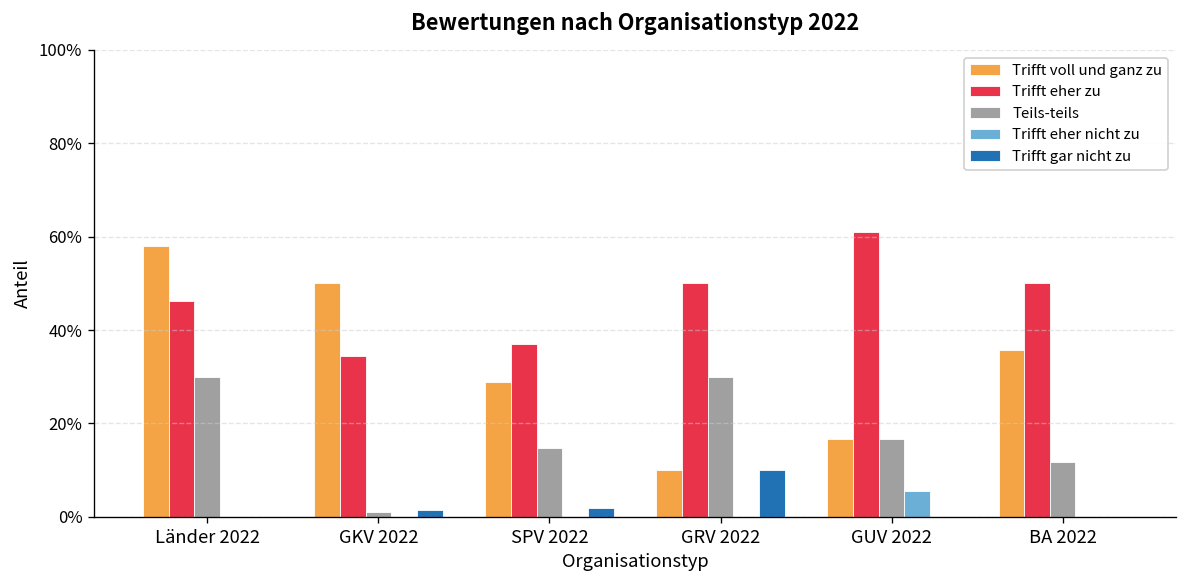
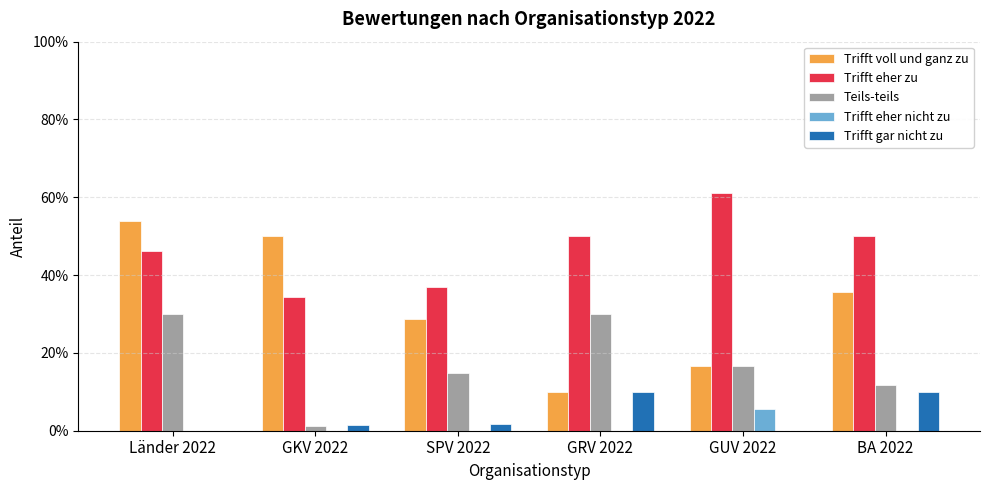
  {
    "Trifft voll und ganz zu": {
-     "Länder 2022": "58%",
+     "Länder 2022": "54%",
      "GKV 2022": "50%",
      "SPV 2022": "29%",
      "GRV 2022": "10%",
      "GUV 2022": "17%",
      "BA 2022": "36%"
    },
    "Trifft eher zu": {
      "Länder 2022": "46%",
      "GKV 2022": "34%",
      "SPV 2022": "37%",
      "GRV 2022": "50%",
      "GUV 2022": "61%",
      "BA 2022": "50%"
    },
    "Teils-teils": {
      "Länder 2022": "30%",
      "GKV 2022": "1%",
      "SPV 2022": "15%",
      "GRV 2022": "30%",
      "GUV 2022": "17%",
      "BA 2022": "12%"
    },
    "Trifft eher nicht zu": {
      "Länder 2022": "0%",
      "GKV 2022": "0%",
      "SPV 2022": "0%",
      "GRV 2022": "0%",
      "GUV 2022": "6%",
      "BA 2022": "0%"
    },
    "Trifft gar nicht zu": {
      "Länder 2022": "0%",
      "GKV 2022": "2%",
      "SPV 2022": "2%",
      "GRV 2022": "10%",
      "GUV 2022": "0%",
-     "BA 2022": "0%"
+     "BA 2022": "10%"
    }
  }
